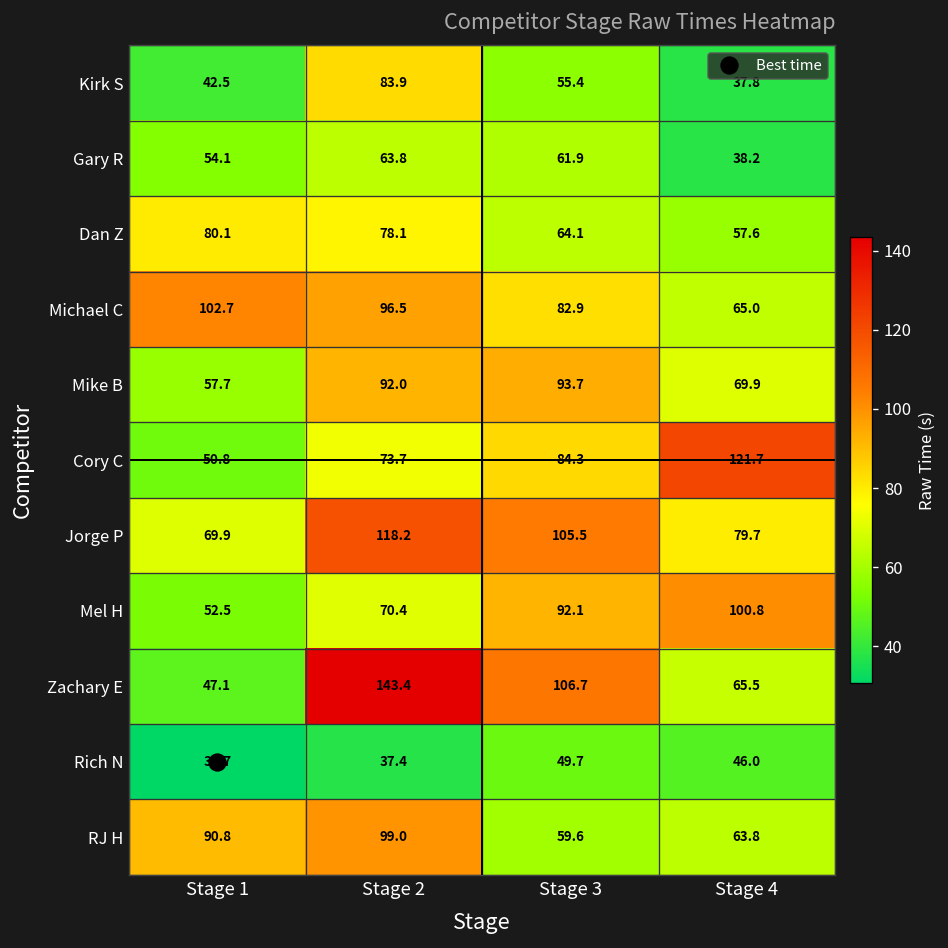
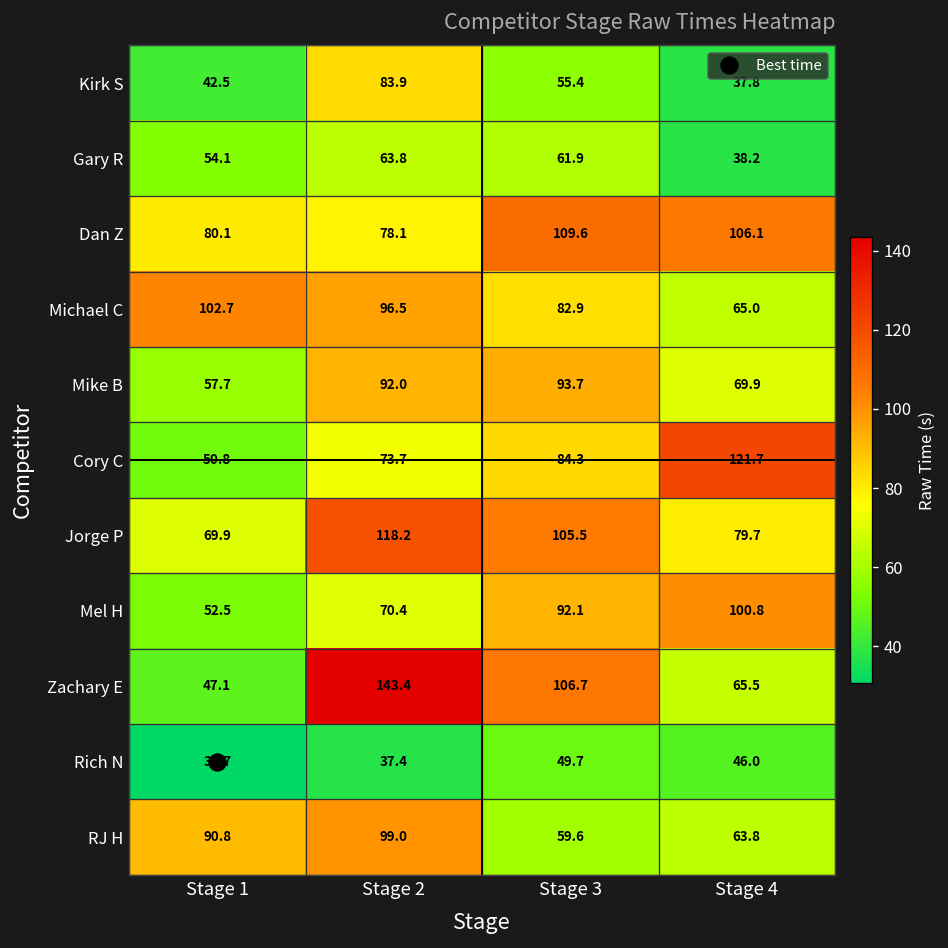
  {
    "Kirk S": {
      "Stage 1": 42.5,
      "Stage 2": 83.9,
      "Stage 3": 55.4
    },
    "Gary R": {
      "Stage 1": 54.1,
      "Stage 2": 63.8,
      "Stage 3": 61.9,
      "Stage 4": 38.2
    },
    "Dan Z": {
      "Stage 1": 80.1,
      "Stage 2": 78.1,
-     "Stage 3": 64.1,
-     "Stage 4": 57.6
+     "Stage 3": 109.6,
+     "Stage 4": 106.1
    },
    "Michael C": {
      "Stage 1": 102.7,
      "Stage 2": 96.5,
      "Stage 3": 82.9,
      "Stage 4": 65.0
    },
    "Mike B": {
      "Stage 1": 57.7,
      "Stage 2": 92.0,
      "Stage 3": 93.7,
      "Stage 4": 69.9
    },
    "Cory C": {
      "Stage 1": 50.8,
      "Stage 2": 73.7,
      "Stage 3": 84.3,
      "Stage 4": 121.7
    },
    "Jorge P": {
      "Stage 1": 69.9,
      "Stage 2": 118.2,
      "Stage 3": 105.5,
      "Stage 4": 79.7
    },
    "Mel H": {
      "Stage 1": 52.5,
      "Stage 2": 70.4,
      "Stage 3": 92.1,
      "Stage 4": 100.8
    },
    "Zachary E": {
      "Stage 1": 47.1,
      "Stage 2": 143.4,
      "Stage 3": 106.7,
      "Stage 4": 65.5
    },
    "Rich N": {
      "Stage 2": 37.4,
      "Stage 3": 49.7,
      "Stage 4": 46.0
    },
    "RJ H": {
      "Stage 1": 90.8,
      "Stage 2": 99.0,
      "Stage 3": 59.6,
      "Stage 4": 63.8
    }
  }
